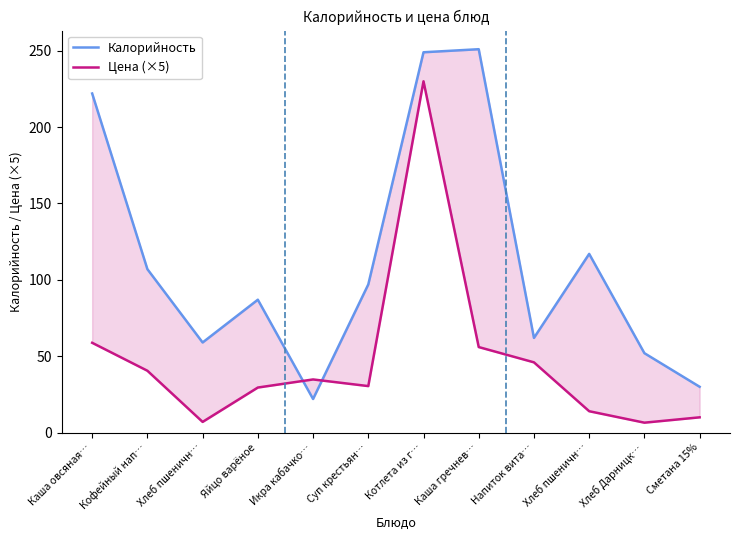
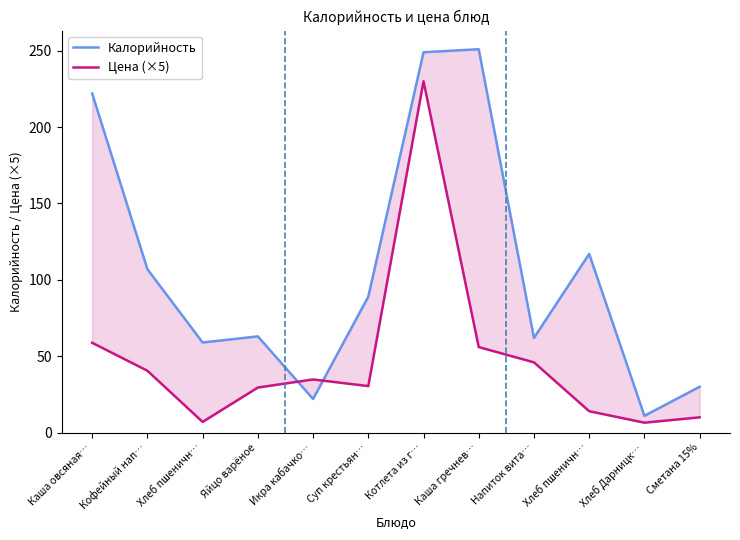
  {
    "Калорийность": {
-     "Яйцо варёное": 87,
+     "Яйцо варёное": 63,
      "Икра кабачко…": 22,
-     "Суп крестьян…": 97,
-     "Хлеб Дарницк…": 52
+     "Суп крестьян…": 89,
+     "Хлеб Дарницк…": 11
    }
  }
